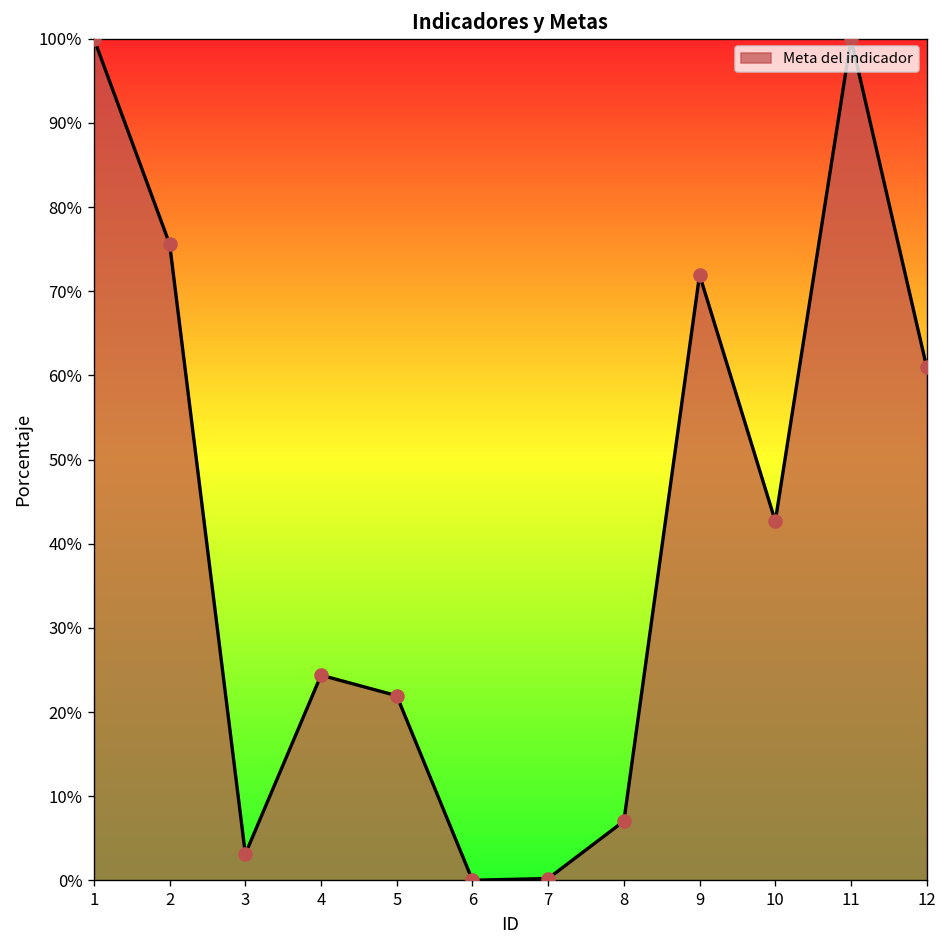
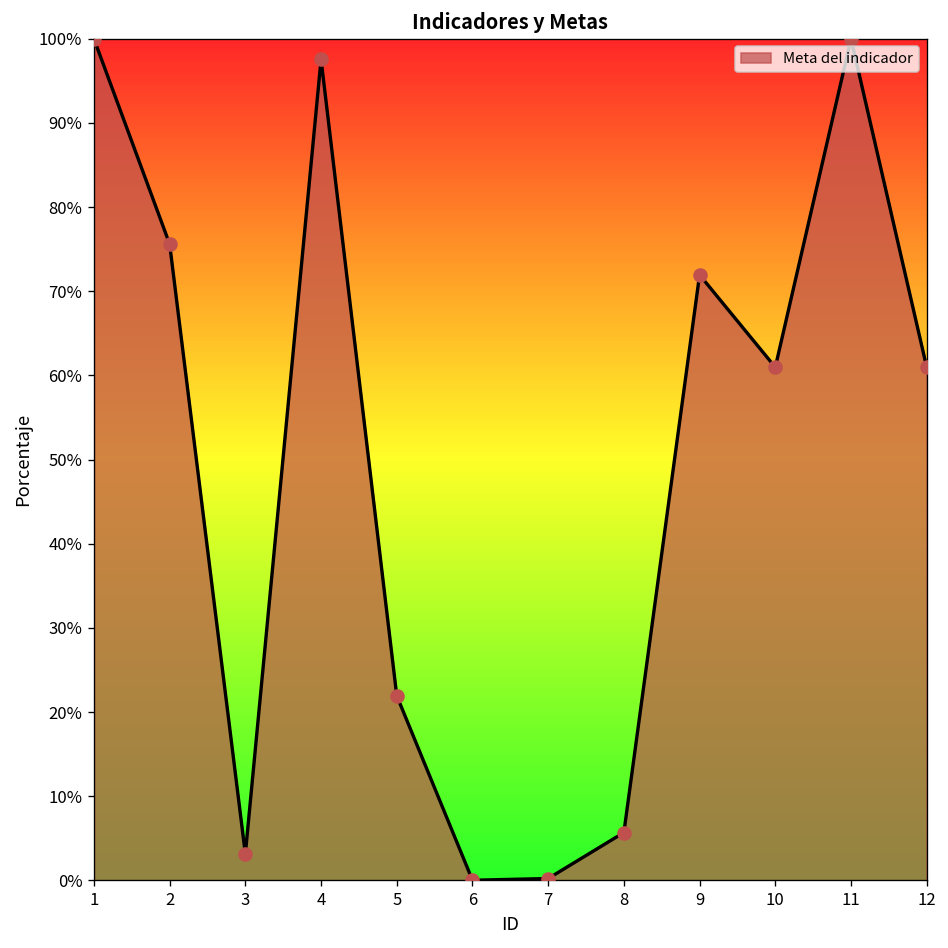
  {
    "1": "100%",
    "2": "76%",
    "3": "3%",
-   "4": "24%",
+   "4": "98%",
    "5": "22%",
    "6": "0%",
    "7": "0%",
-   "8": "7%",
+   "8": "6%",
    "9": "72%",
-   "10": "43%",
+   "10": "61%",
    "11": "100%",
    "12": "61%"
  }
